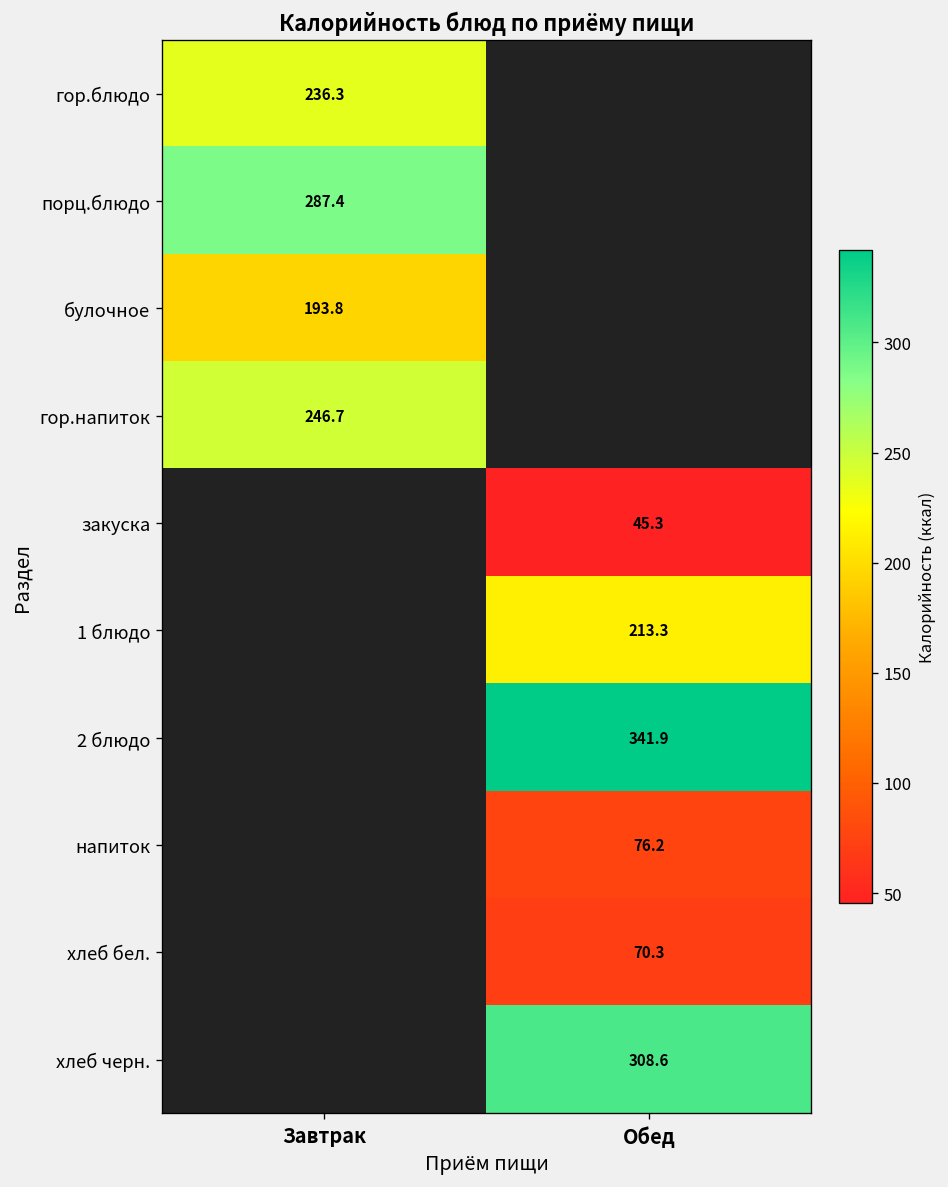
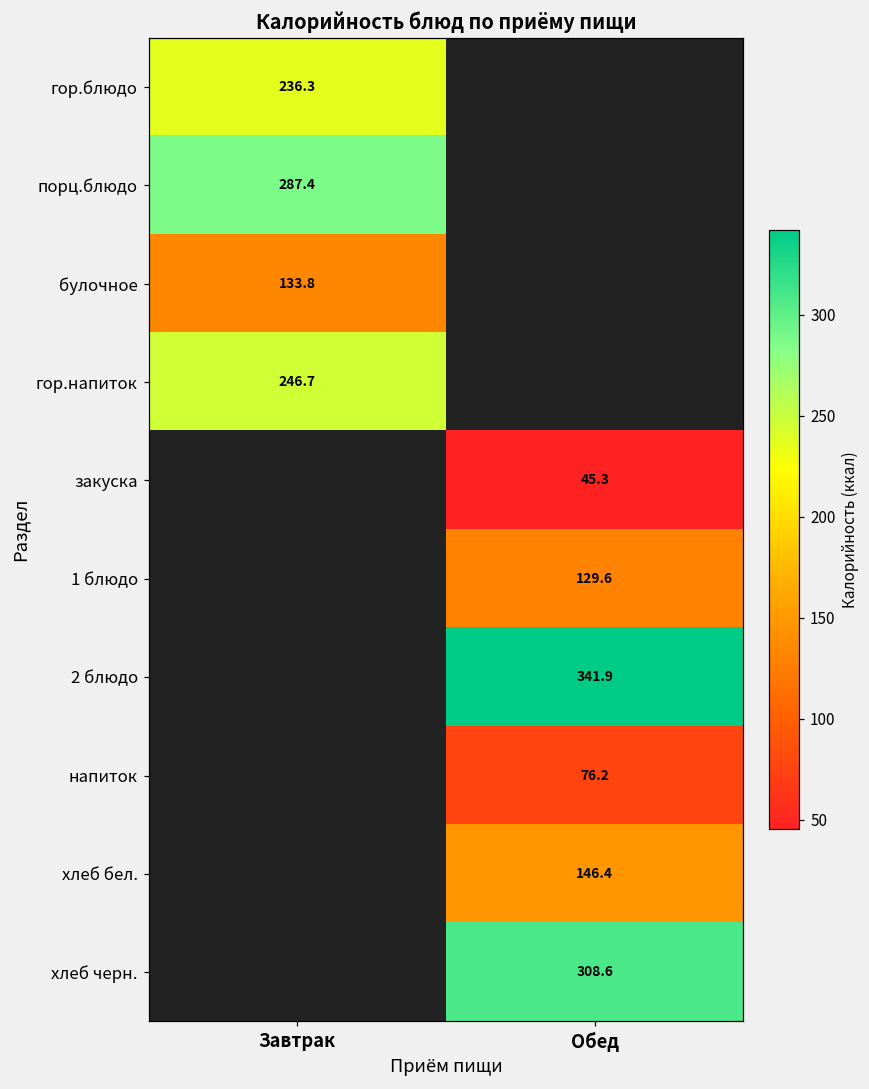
  {
    "гор.блюдо": {
      "Завтрак": 236.3
    },
    "порц.блюдо": {
      "Завтрак": 287.4
    },
    "булочное": {
-     "Завтрак": 193.8
+     "Завтрак": 133.8
    },
    "гор.напиток": {
      "Завтрак": 246.7
    },
    "закуска": {
      "Обед": 45.3
    },
    "1 блюдо": {
-     "Обед": 213.3
+     "Обед": 129.6
    },
    "2 блюдо": {
      "Обед": 341.9
    },
    "напиток": {
      "Обед": 76.2
    },
    "хлеб бел.": {
-     "Обед": 70.3
+     "Обед": 146.4
    },
    "хлеб черн.": {
      "Обед": 308.6
    }
  }
